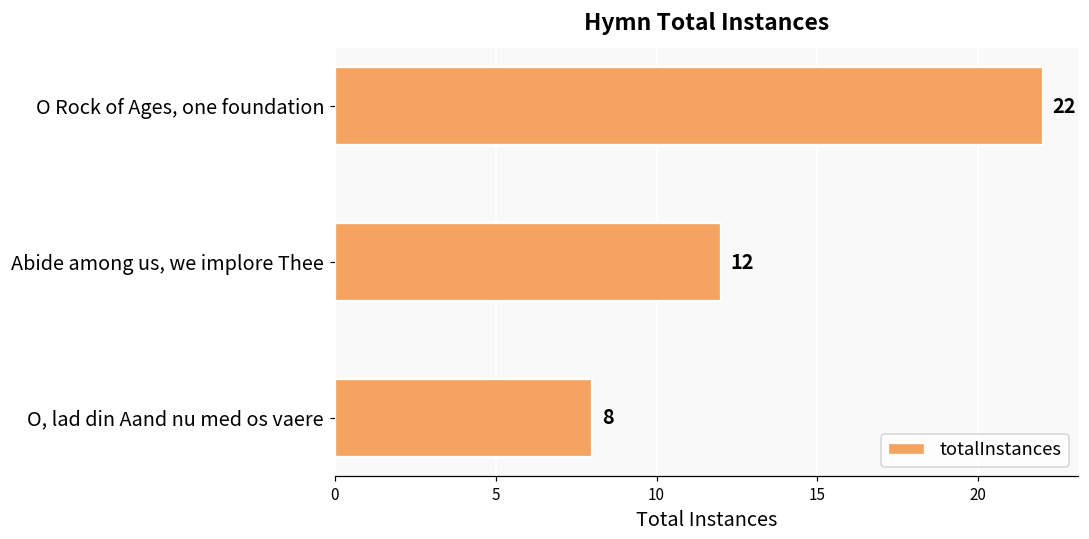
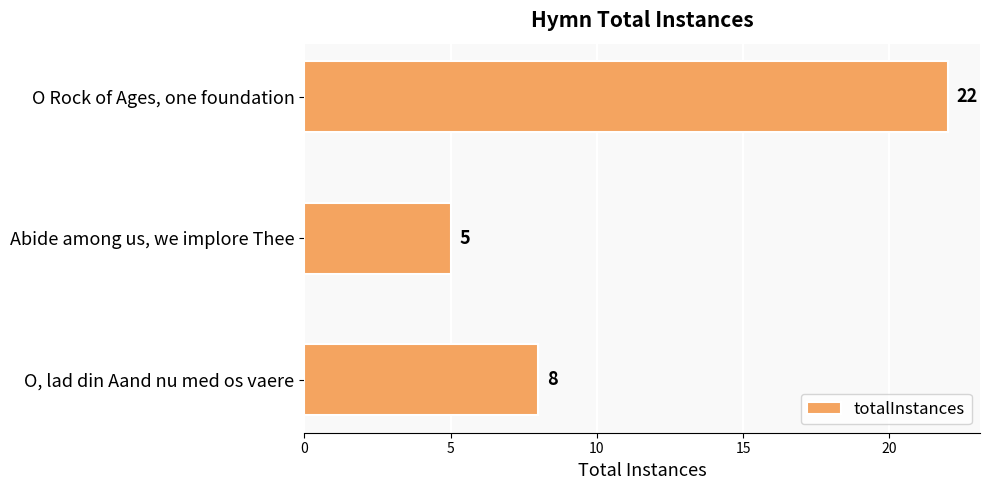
  {
    "O Rock of Ages, one foundation": 22,
-   "Abide among us, we implore Thee": 12,
+   "Abide among us, we implore Thee": 5,
    "O, lad din Aand nu med os vaere": 8
  }
